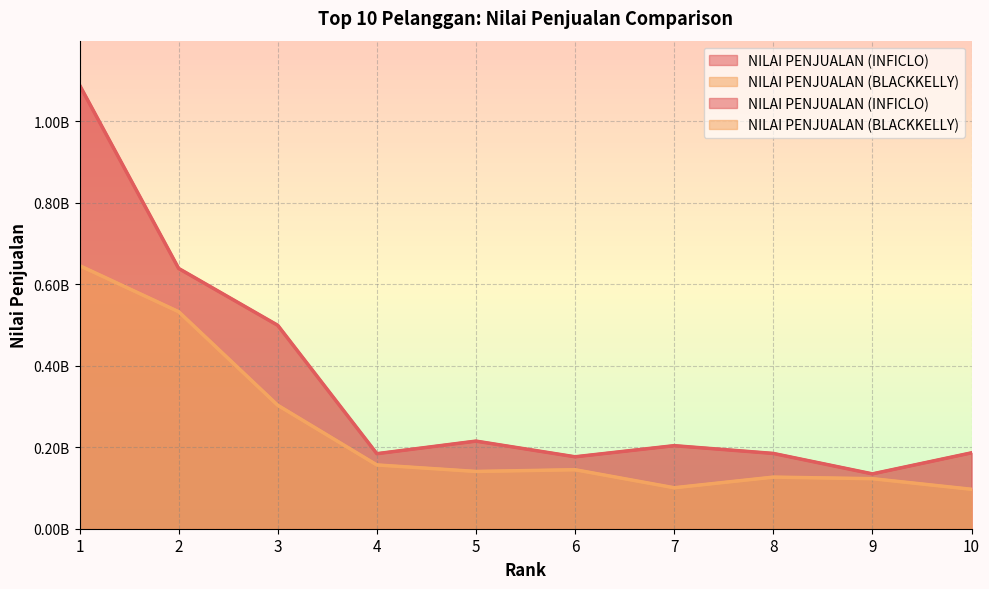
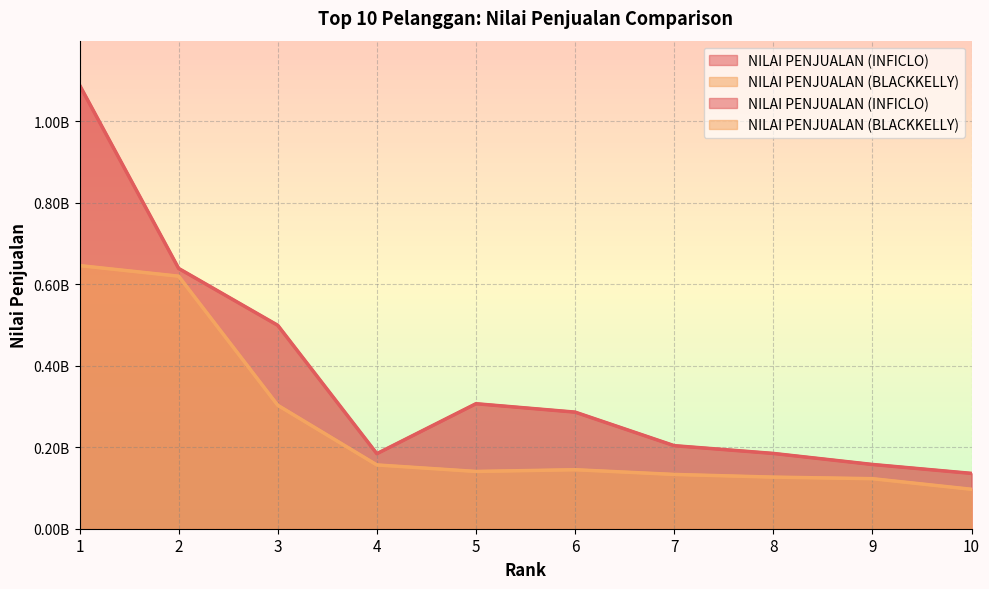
  {
    "NILAI PENJUALAN (INFICLO)": {
      "1": 1090000000,
      "2": 640000000,
      "3": 500000000,
      "4": 180000000,
-     "5": 220000000,
-     "6": 180000000,
+     "5": 310000000,
+     "6": 290000000,
      "7": 200000000,
      "8": 180000000,
-     "9": 130000000,
-     "10": 190000000
+     "9": 160000000,
+     "10": 140000000
    },
    "NILAI PENJUALAN (BLACKKELLY)": {
      "1": 650000000,
-     "2": 530000000,
+     "2": 620000000,
      "3": 300000000,
      "4": 160000000,
      "5": 140000000,
      "6": 140000000,
-     "7": 100000000,
+     "7": 130000000,
      "8": 130000000,
      "9": 120000000,
      "10": 100000000
    }
  }
